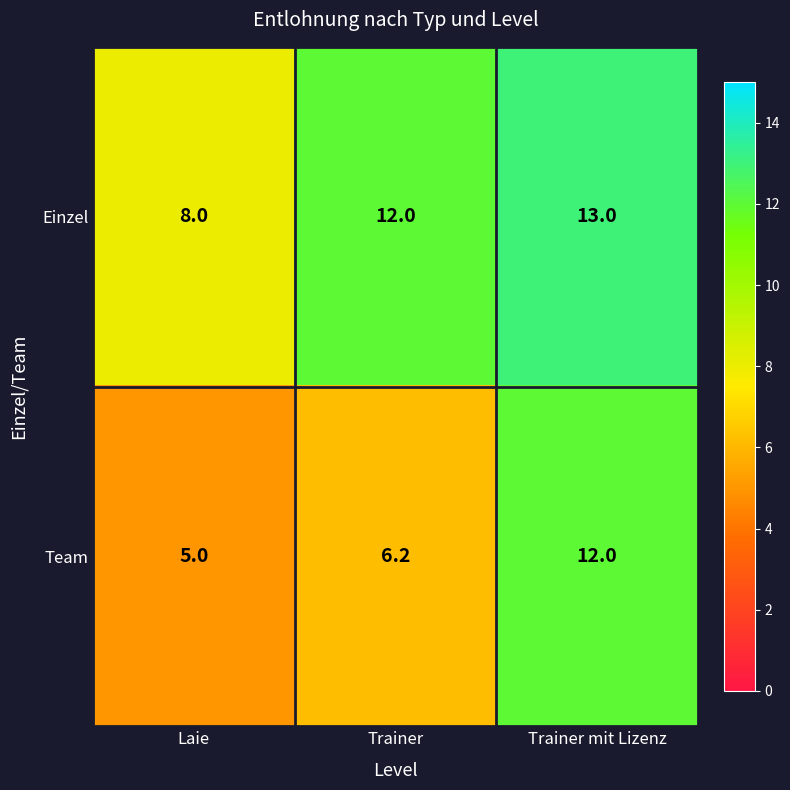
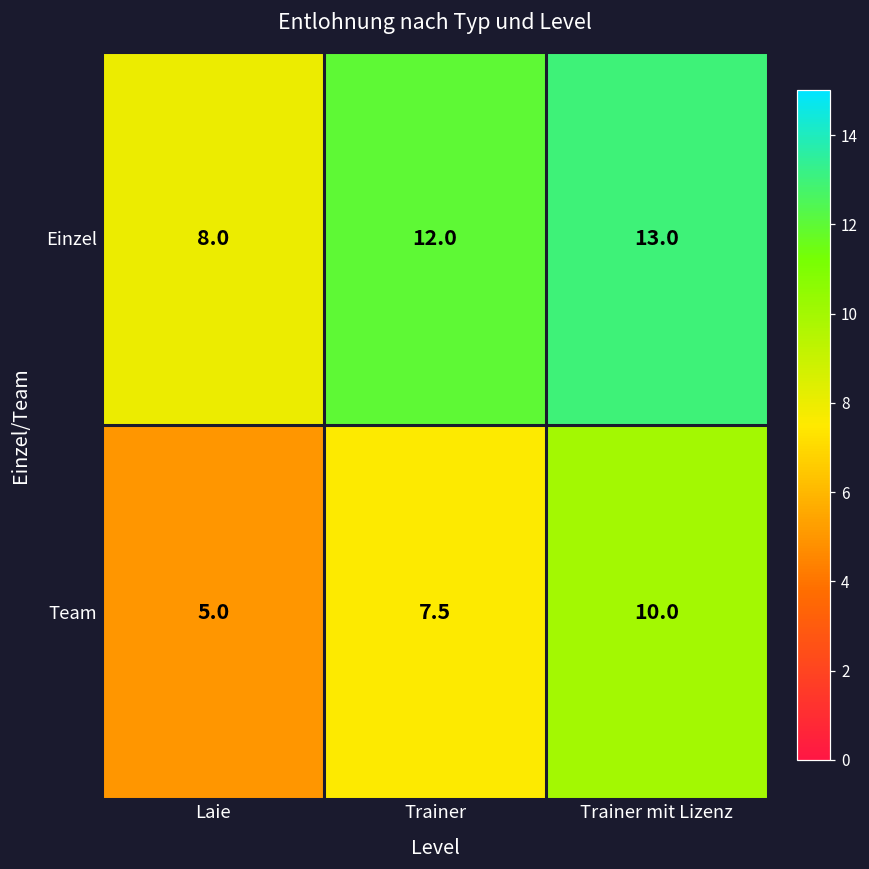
  {
    "Einzel": {
      "Laie": 8.0,
      "Trainer": 12.0,
      "Trainer mit Lizenz": 13.0
    },
    "Team": {
      "Laie": 5.0,
-     "Trainer": 6.2,
-     "Trainer mit Lizenz": 12.0
+     "Trainer": 7.5,
+     "Trainer mit Lizenz": 10.0
    }
  }
